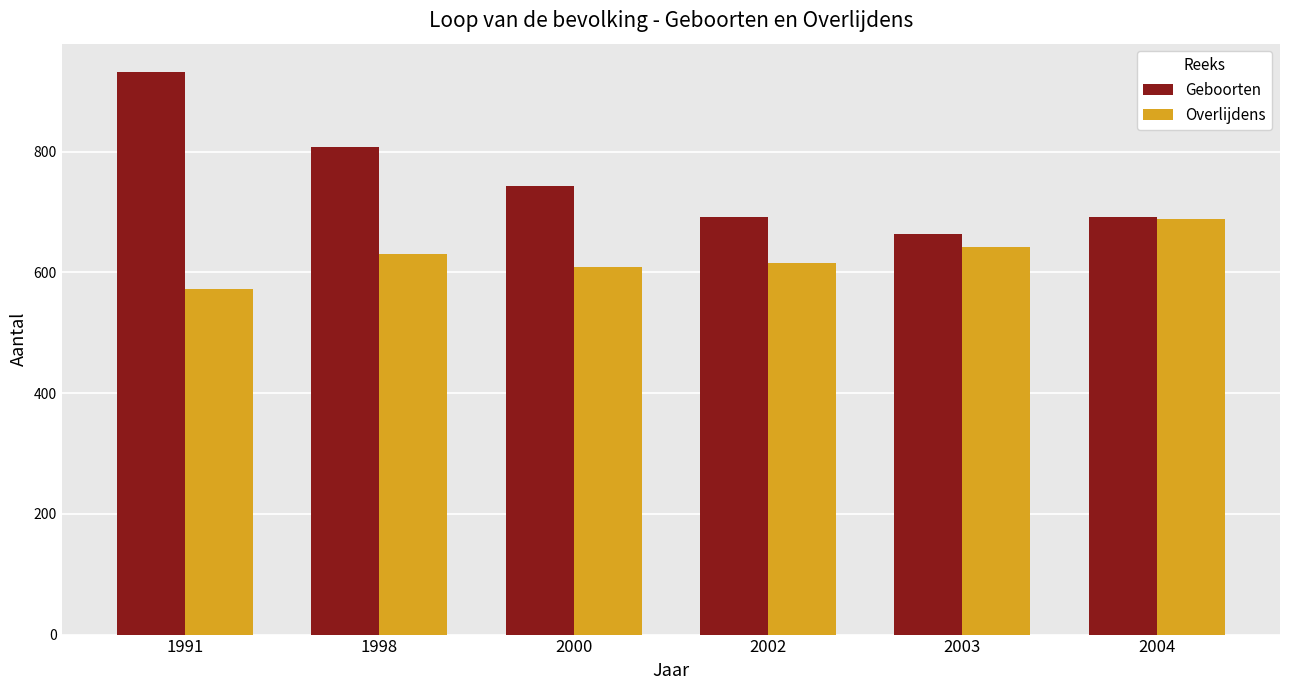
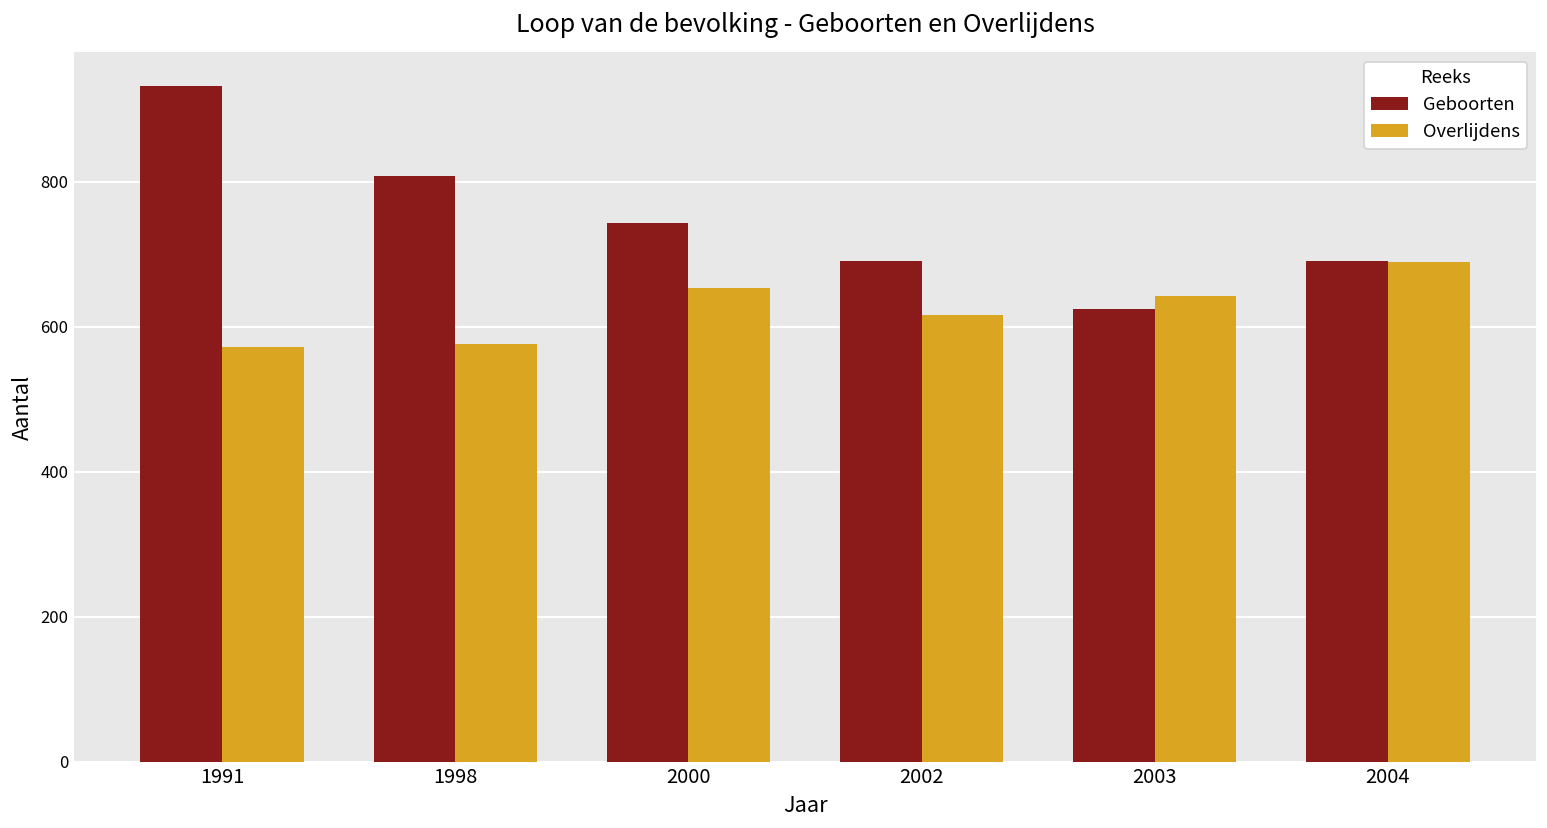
  {
    "Geboorten": {
      "1991": 930,
      "1998": 810,
      "2000": 740,
      "2002": 690,
-     "2003": 660,
+     "2003": 630,
      "2004": 690
    },
    "Overlijdens": {
      "1991": 570,
-     "1998": 630,
-     "2000": 610,
+     "1998": 580,
+     "2000": 650,
      "2002": 620,
      "2003": 640,
      "2004": 690
    }
  }
